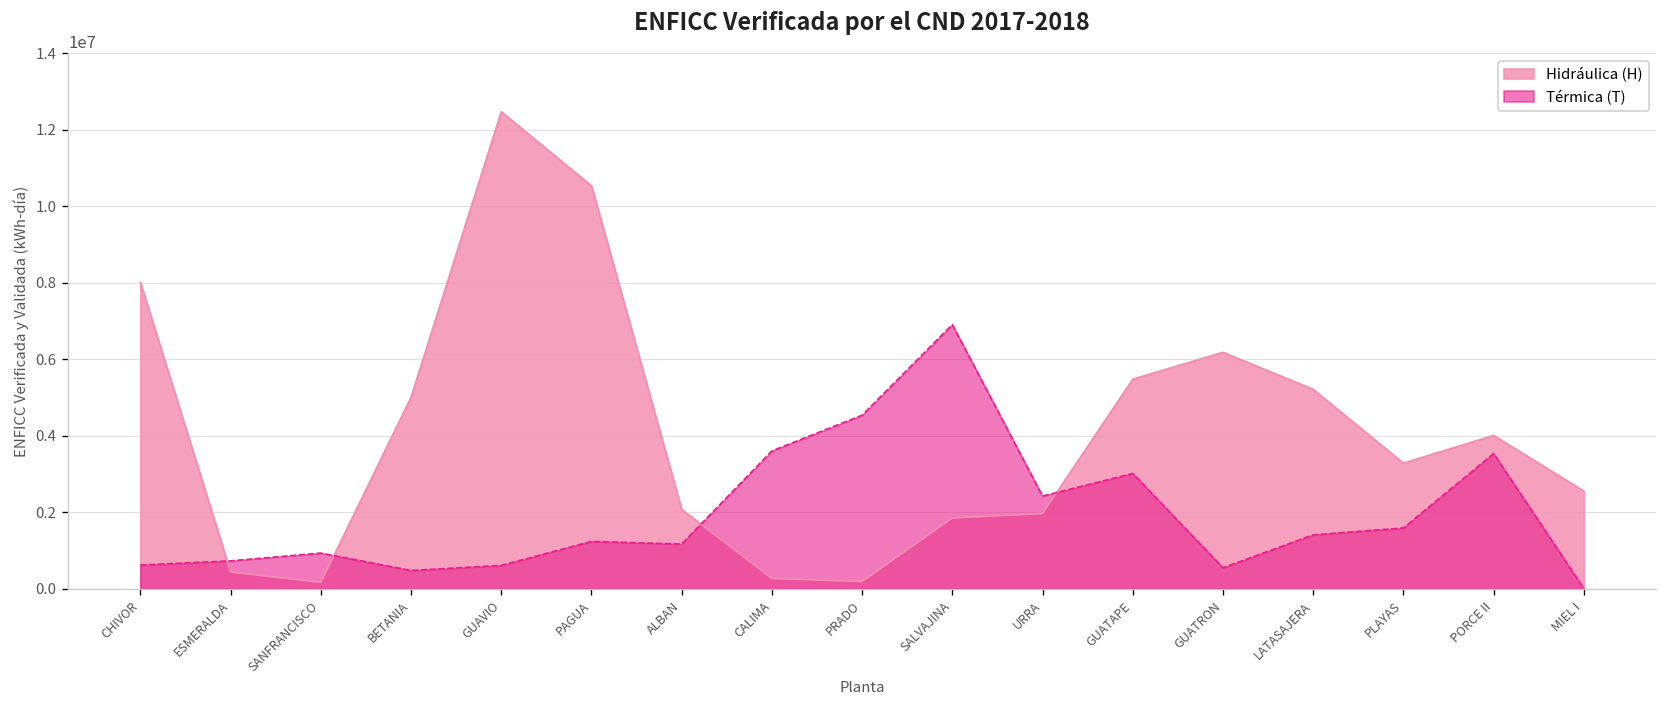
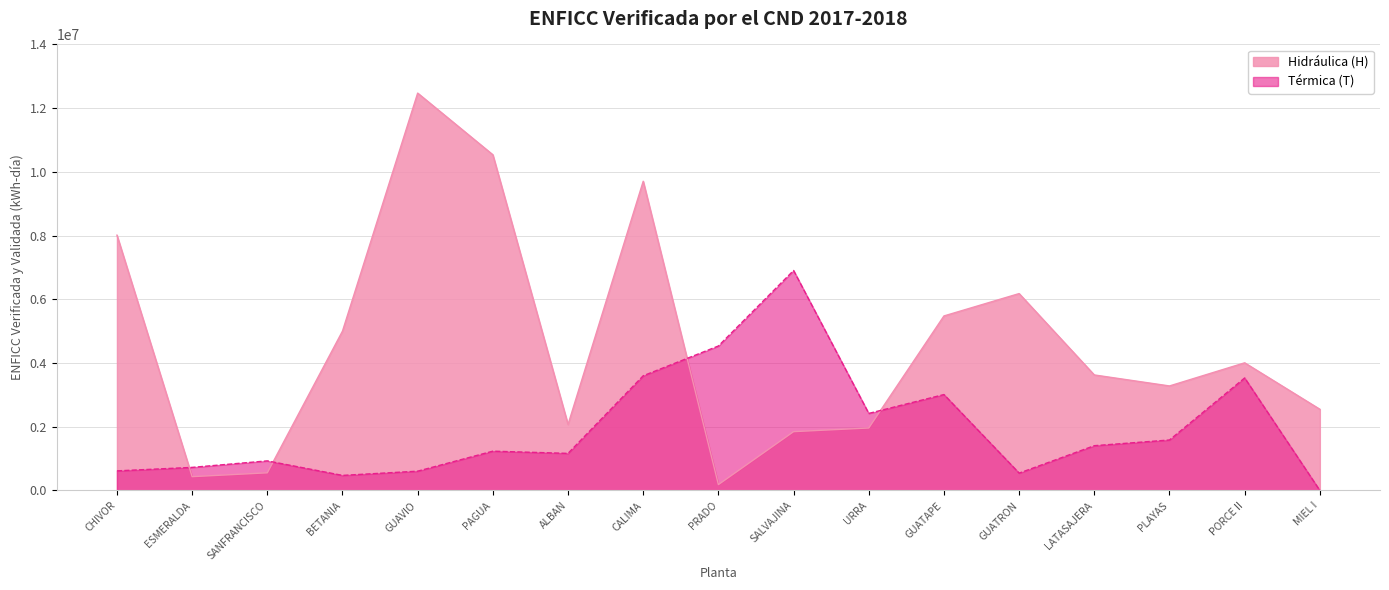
  {
    "Hidráulica (H)": {
      "CHIVOR": 8000000,
      "ESMERALDA": 400000,
-     "SANFRANCISCO": 200000,
+     "SANFRANCISCO": 600000,
      "BETANIA": 5000000,
      "GUAVIO": 12500000,
      "PAGUA": 10500000,
      "ALBAN": 2100000,
-     "CALIMA": 300000,
+     "CALIMA": 9700000,
      "PRADO": 200000,
      "SALVAJINA": 1800000,
      "URRA": 2000000,
      "GUATAPE": 5500000,
      "GUATRON": 6200000,
-     "LATASAJERA": 5200000,
+     "LATASAJERA": 3600000,
      "PLAYAS": 3300000,
      "PORCE II": 4000000,
      "MIEL I": 2500000
    },
    "Térmica (T)": {
      "CHIVOR": 600000,
      "ESMERALDA": 700000,
      "SANFRANCISCO": 900000,
      "BETANIA": 500000,
      "GUAVIO": 600000,
      "PAGUA": 1200000,
      "ALBAN": 1200000,
      "CALIMA": 3600000,
      "PRADO": 4500000,
      "SALVAJINA": 6900000,
      "URRA": 2400000,
      "GUATAPE": 3000000,
      "GUATRON": 500000,
      "LATASAJERA": 1400000,
      "PLAYAS": 1600000,
      "PORCE II": 3500000,
      "MIEL I": 0
    }
  }
